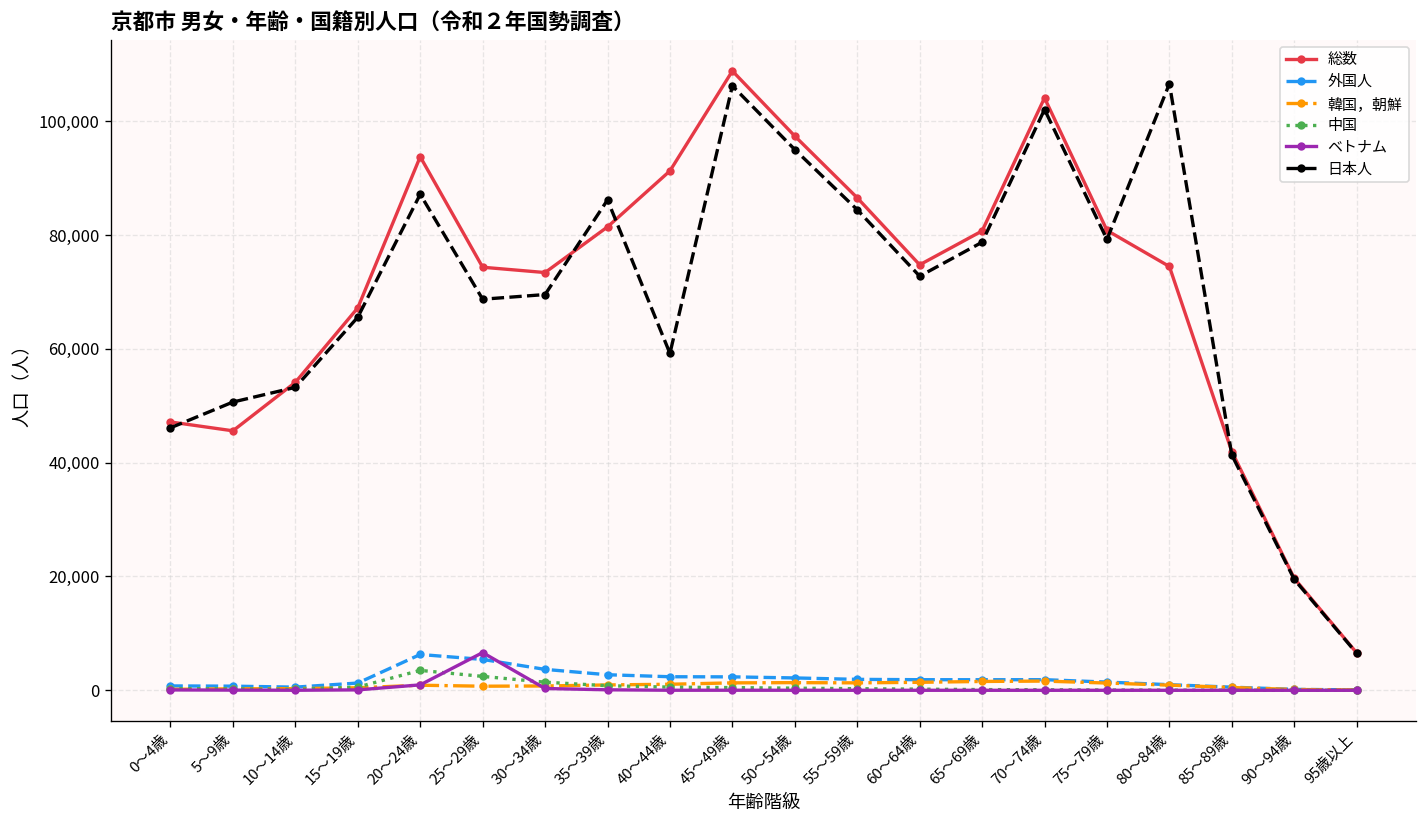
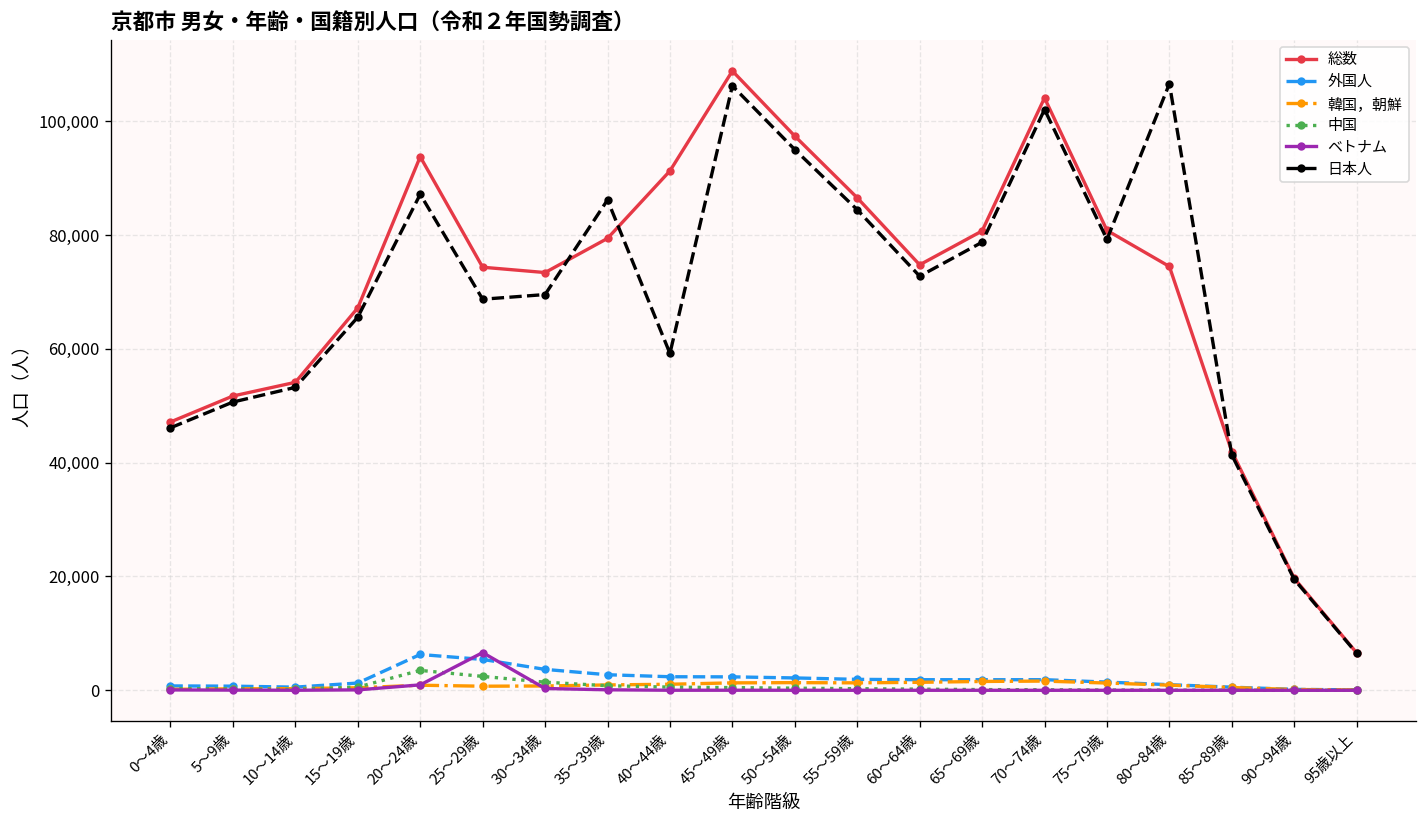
  {
    "総数": {
      "0～4歳": "47,000",
-     "5～9歳": "46,000",
+     "5～9歳": "52,000",
      "10～14歳": "54,000",
      "15～19歳": "67,000",
      "20～24歳": "94,000",
      "25～29歳": "74,000",
      "30～34歳": "73,000",
-     "35～39歳": "81,000",
+     "35～39歳": "79,000",
      "40～44歳": "91,000",
      "45～49歳": "109,000",
      "50～54歳": "97,000",
      "55～59歳": "87,000",
      "60～64歳": "75,000",
      "65～69歳": "81,000",
      "70～74歳": "104,000",
      "75～79歳": "81,000",
      "80～84歳": "74,000",
      "85～89歳": "42,000"
    },
    "外国人": {
      "15～19歳": "1,000",
      "20～24歳": "6,000",
      "25～29歳": "5,000",
      "30～34歳": "4,000",
      "35～39歳": "3,000",
      "40～44歳": "2,000",
      "45～49歳": "2,000",
      "50～54歳": "2,000",
      "55～59歳": "2,000"
    },
    "韓国，朝鮮": {
      "25～29歳": "1,000",
      "45～49歳": "1,000",
      "50～54歳": "1,000",
      "55～59歳": "1,000"
    },
    "中国": {
      "20～24歳": "4,000",
      "25～29歳": "2,000",
      "30～34歳": "1,000"
    },
    "ベトナム": {
      "25～29歳": "7,000",
      "35～39歳": "0",
      "40～44歳": "0"
    },
    "日本人": {
      "0～4歳": "46,000",
      "5～9歳": "51,000",
      "10～14歳": "53,000",
      "15～19歳": "66,000",
      "20～24歳": "87,000",
      "25～29歳": "69,000",
      "30～34歳": "70,000",
      "35～39歳": "86,000",
      "40～44歳": "59,000",
      "45～49歳": "106,000",
      "50～54歳": "95,000",
      "55～59歳": "84,000",
      "60～64歳": "73,000",
      "65～69歳": "79,000",
      "70～74歳": "102,000",
      "75～79歳": "79,000",
      "80～84歳": "107,000",
      "85～89歳": "41,000"
    }
  }
